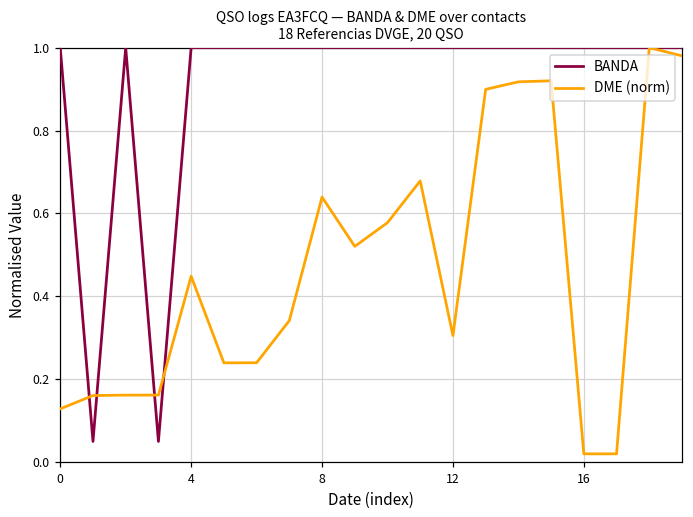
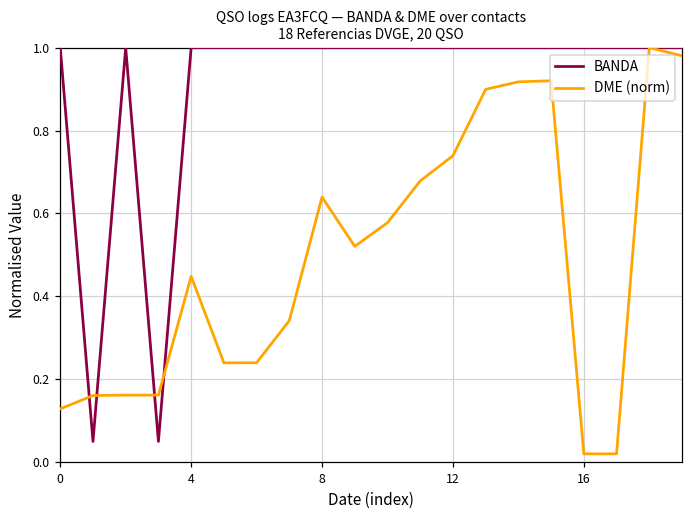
  {
    "BANDA": {
      "0": 1.00,
      "4": 1.00,
      "8": 1.00,
      "12": 1.00,
      "16": 1.00
    },
    "DME (norm)": {
      "0": 0.13,
      "4": 0.45,
      "8": 0.64,
-     "12": 0.31,
+     "12": 0.74,
      "16": 0.02
    }
  }
